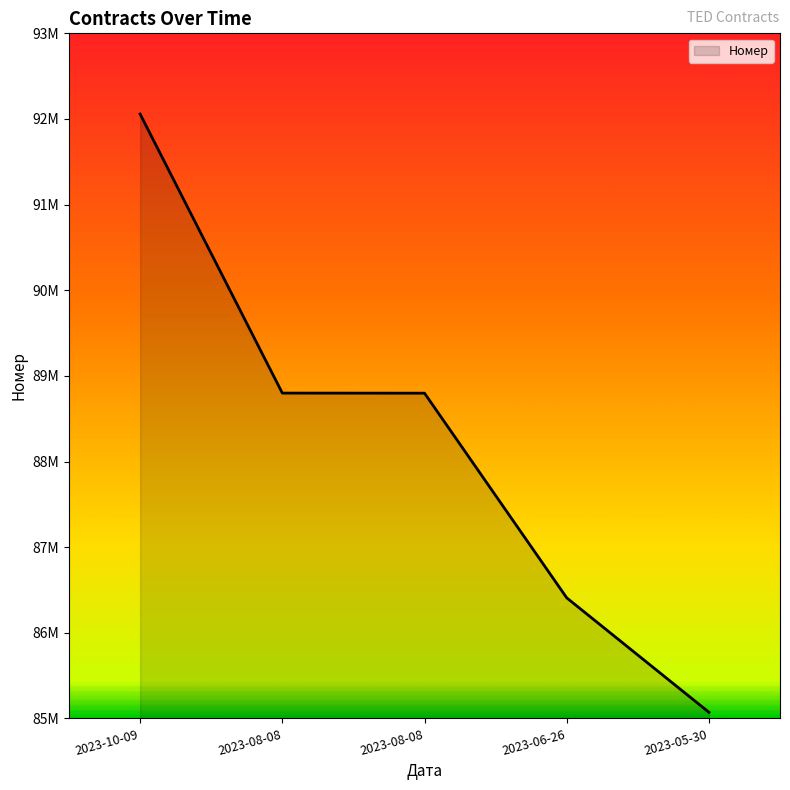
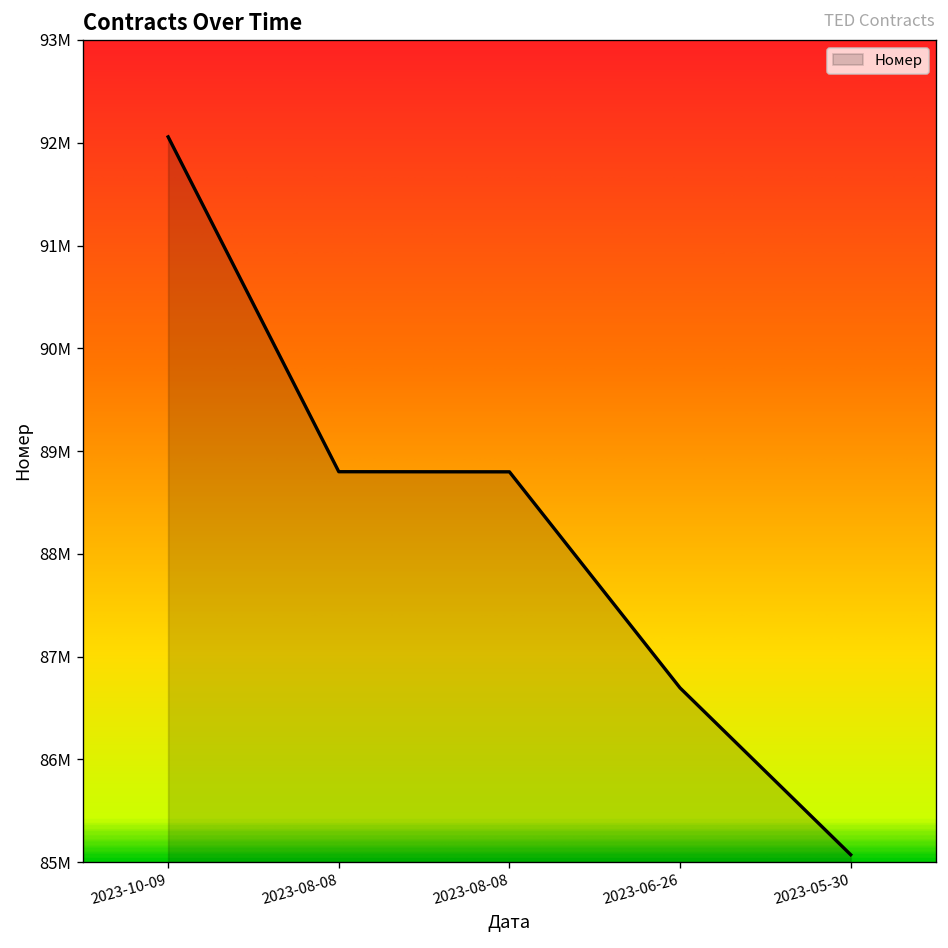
  {
    "2023-10-09": 92100000,
-   "2023-06-26": 86400000,
+   "2023-06-26": 86700000,
    "2023-05-30": 85100000
  }
